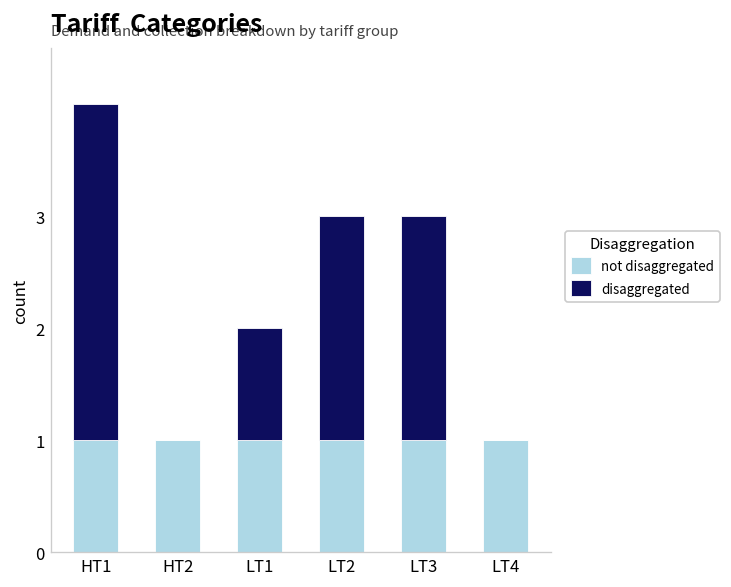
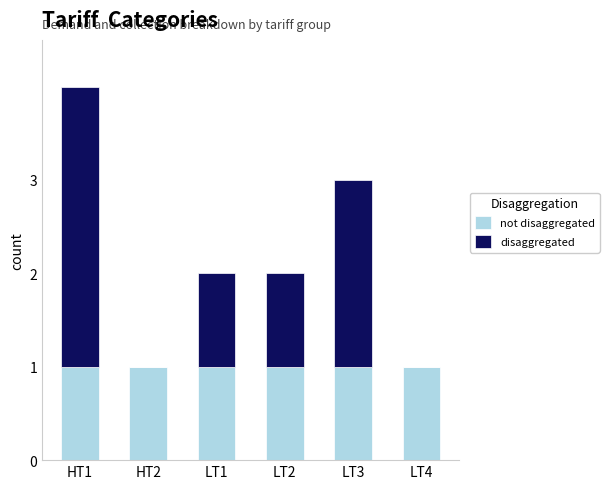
  {
    "not disaggregated": {
      "HT1": 1,
      "HT2": 1,
      "LT1": 1,
      "LT2": 1,
      "LT3": 1,
      "LT4": 1
    },
    "disaggregated": {
      "HT1": 3,
      "HT2": 0,
      "LT1": 1,
-     "LT2": 2,
+     "LT2": 1,
      "LT3": 2,
      "LT4": 0
    }
  }
